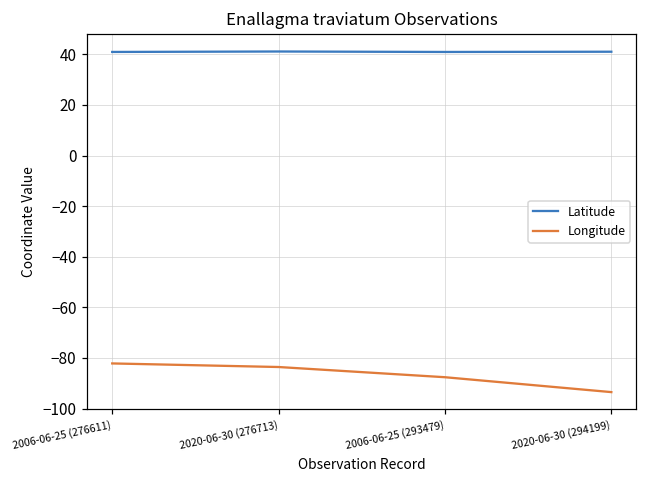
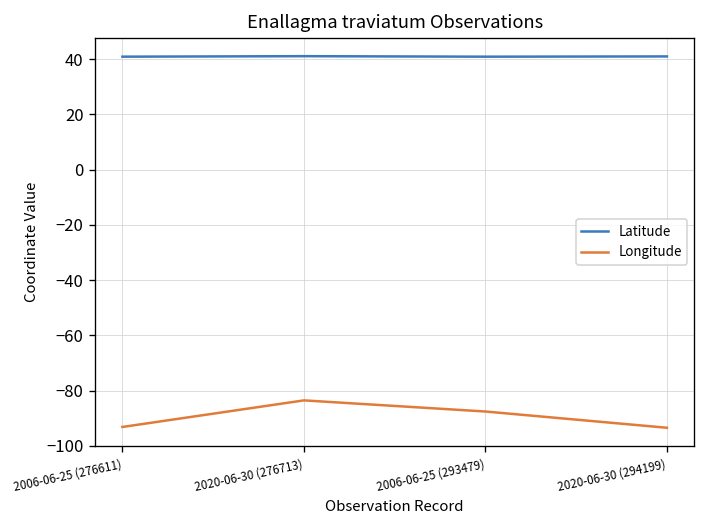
  {
    "Latitude": {
      "2006-06-25 (276611)": 41,
      "2020-06-30 (276713)": 41,
      "2006-06-25 (293479)": 41,
      "2020-06-30 (294199)": 41
    },
    "Longitude": {
-     "2006-06-25 (276611)": -82,
+     "2006-06-25 (276611)": -93,
      "2020-06-30 (276713)": -84,
      "2006-06-25 (293479)": -88,
      "2020-06-30 (294199)": -93
    }
  }
